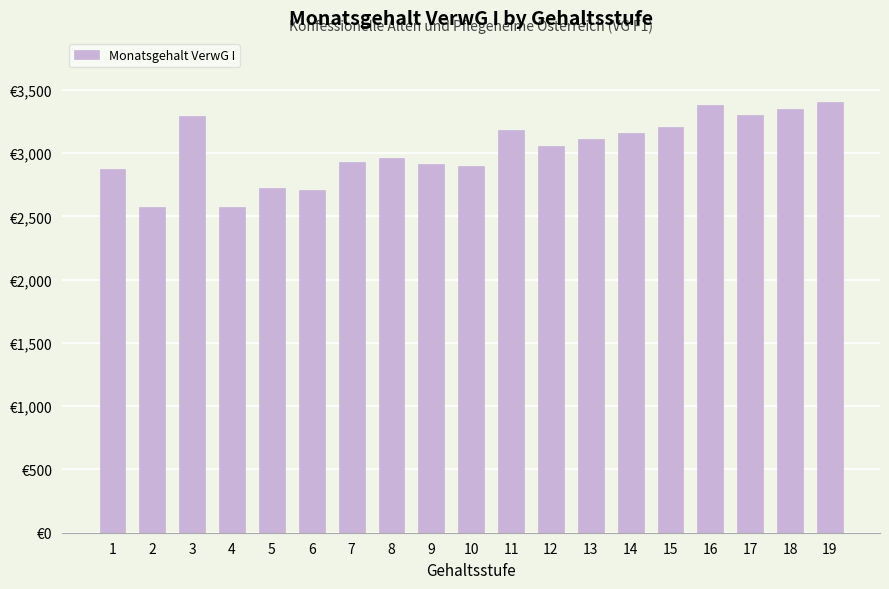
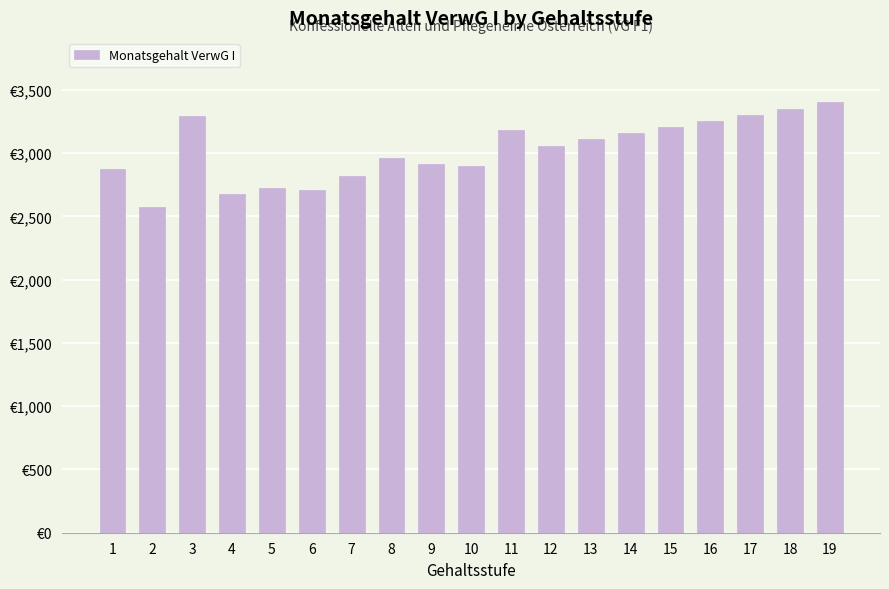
  {
    "1": "€2,880",
    "2": "€2,580",
    "3": "€3,290",
-   "4": "€2,580",
+   "4": "€2,670",
    "5": "€2,720",
    "6": "€2,700",
-   "7": "€2,930",
+   "7": "€2,820",
    "8": "€2,960",
    "9": "€2,910",
    "10": "€2,890",
    "11": "€3,190",
    "12": "€3,060",
    "13": "€3,110",
    "14": "€3,160",
    "15": "€3,200",
-   "16": "€3,380",
+   "16": "€3,250",
    "17": "€3,300",
    "18": "€3,350",
    "19": "€3,400"
  }
